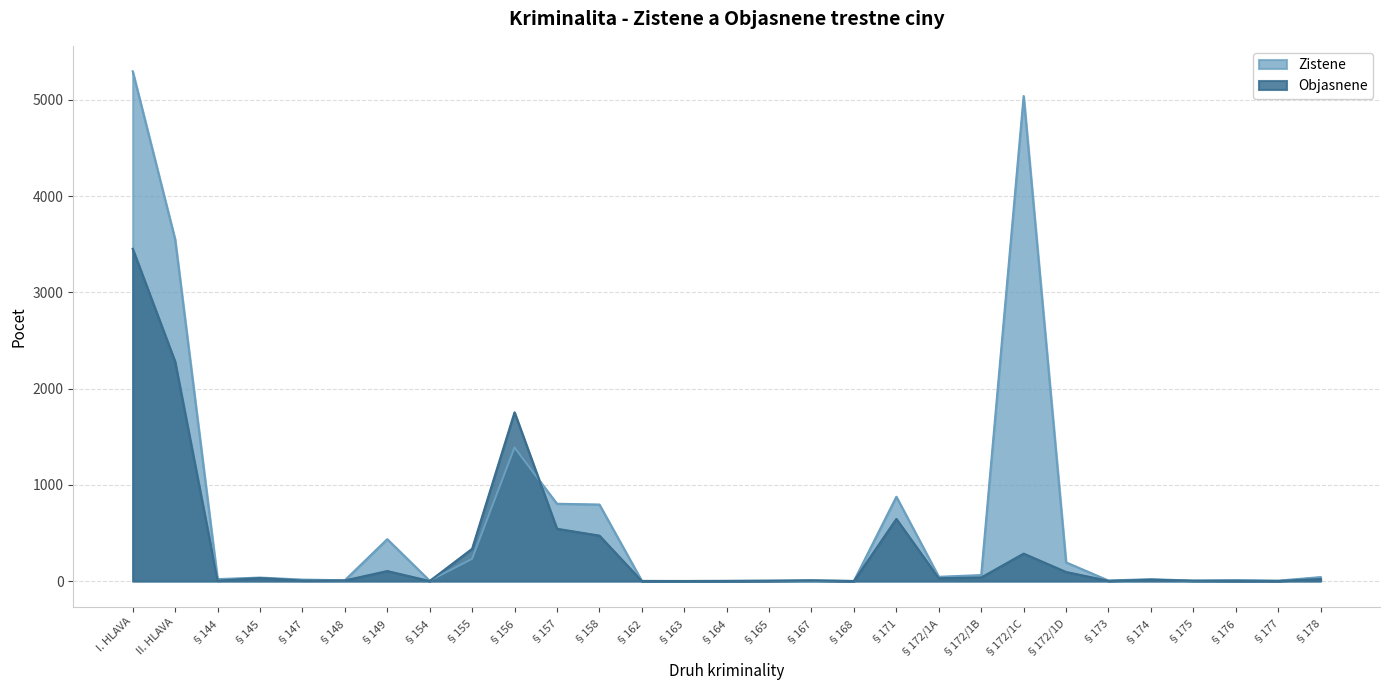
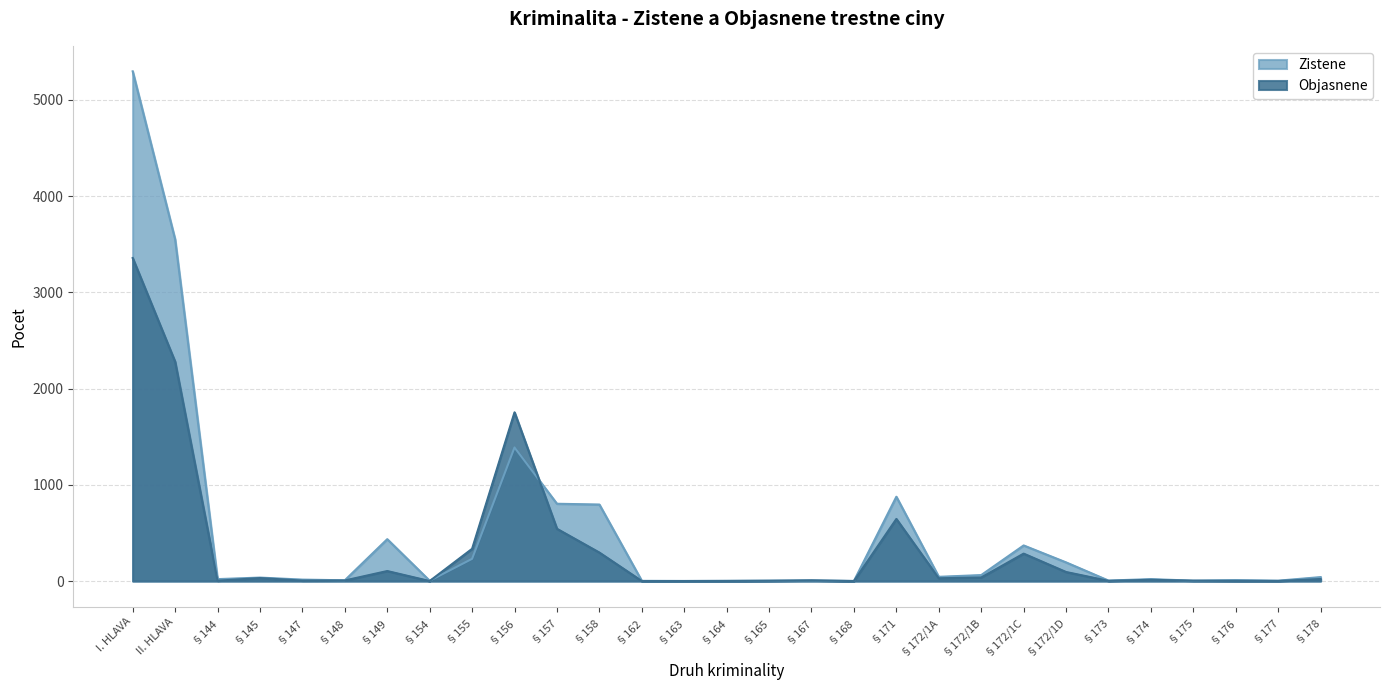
  {
    "Zistene": {
      "I. HLAVA": 5300,
      "II. HLAVA": 3600,
      "§149": 400,
      "§155": 200,
      "§156": 1400,
      "§157": 800,
      "§158": 800,
      "§171": 900,
-     "§172/1C": 5000,
+     "§172/1C": 400,
      "§172/1D": 200
    },
    "Objasnene": {
-     "I. HLAVA": 3500,
+     "I. HLAVA": 3400,
      "II. HLAVA": 2300,
      "§149": 100,
      "§155": 300,
      "§156": 1800,
      "§157": 500,
-     "§158": 500,
+     "§158": 300,
      "§171": 600,
      "§172/1C": 300,
      "§172/1D": 100
    }
  }
